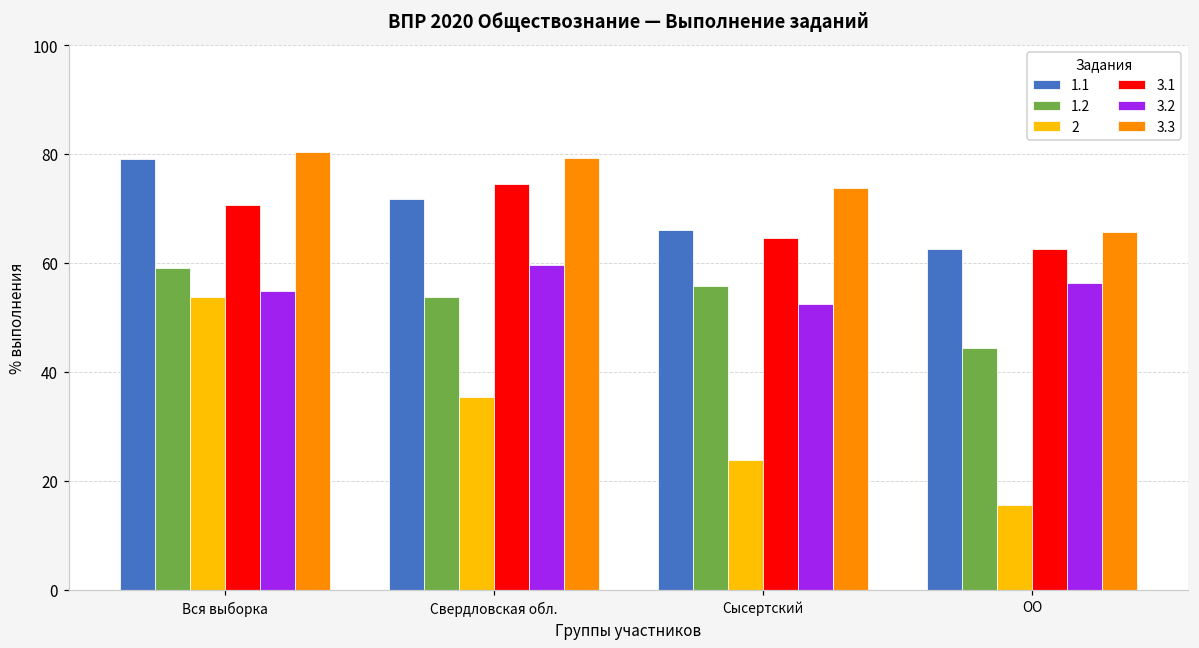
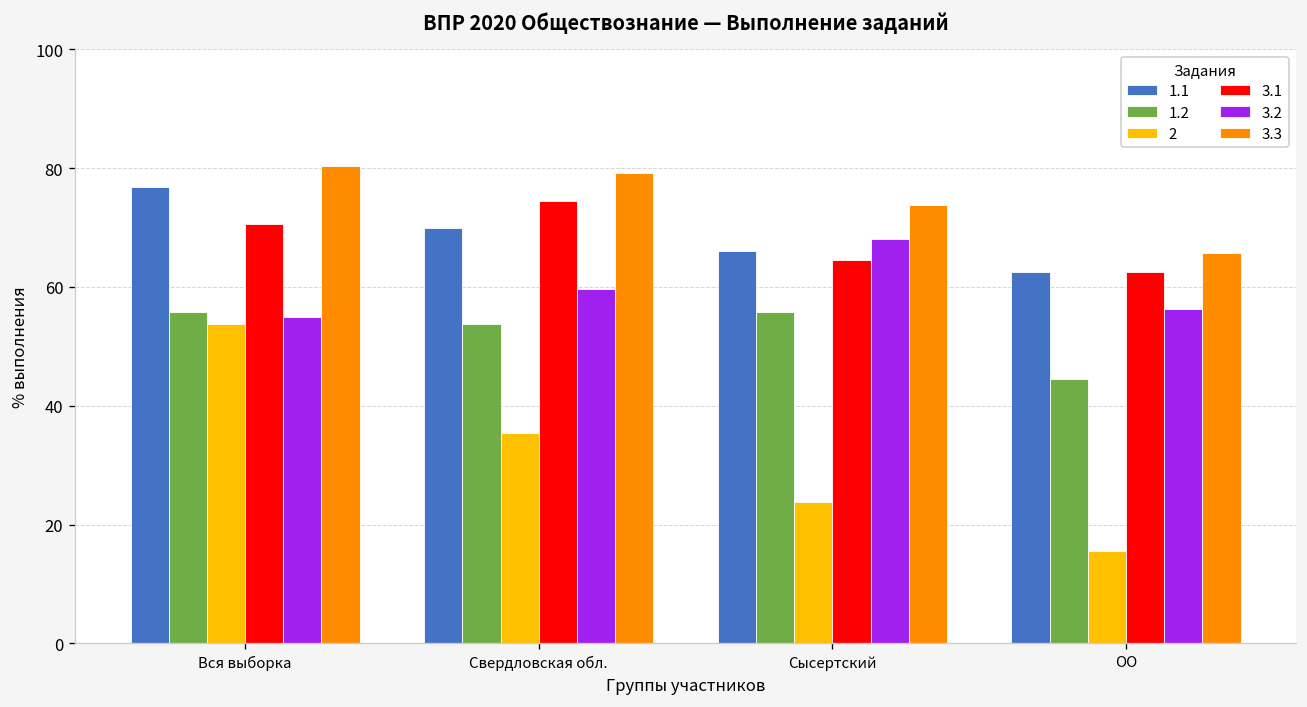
  {
    "1.1": {
-     "Вся выборка": 79,
-     "Свердловская обл.": 72,
+     "Вся выборка": 77,
+     "Свердловская обл.": 70,
      "Сысертский": 66,
      "ОО": 63
    },
    "1.2": {
-     "Вся выборка": 59,
+     "Вся выборка": 56,
      "Свердловская обл.": 54,
      "Сысертский": 56,
      "ОО": 44
    },
    "3.1": {
      "Вся выборка": 71,
      "Свердловская обл.": 75,
      "Сысертский": 65,
      "ОО": 63
    },
    "3.2": {
      "Вся выборка": 55,
      "Свердловская обл.": 60,
-     "Сысертский": 53,
+     "Сысертский": 68,
      "ОО": 56
    }
  }
